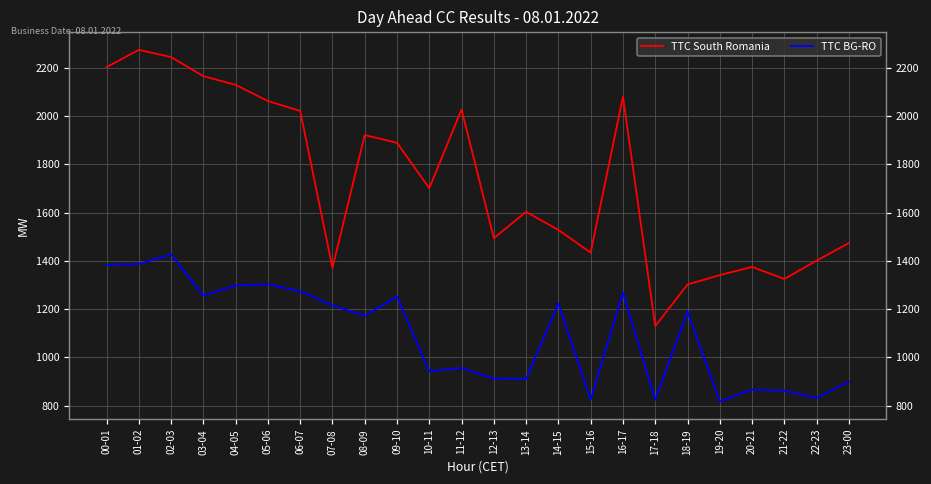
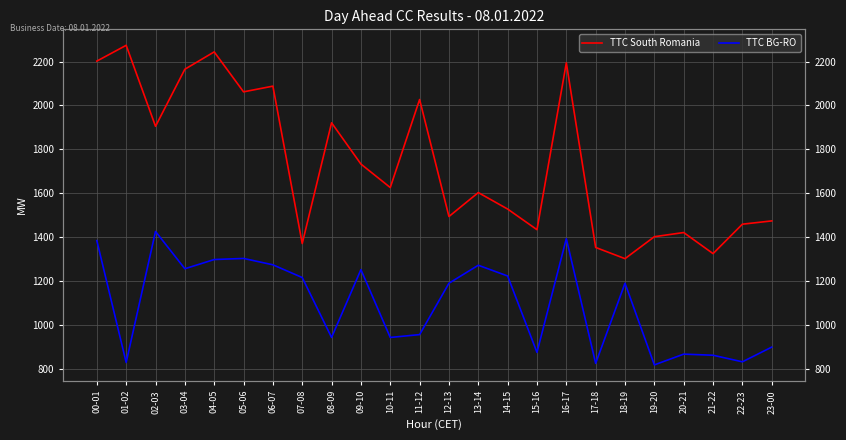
  {
    "TTC South Romania": {
      "00-01": 2200,
      "01-02": 2270,
-     "02-03": 2240,
+     "02-03": 1910,
      "03-04": 2170,
-     "04-05": 2130,
+     "04-05": 2240,
      "05-06": 2060,
-     "06-07": 2020,
+     "06-07": 2090,
      "07-08": 1370,
      "08-09": 1920,
-     "09-10": 1890,
-     "10-11": 1700,
+     "09-10": 1730,
+     "10-11": 1630,
      "11-12": 2030,
      "12-13": 1490,
      "13-14": 1600,
      "14-15": 1530,
      "15-16": 1430,
-     "16-17": 2080,
-     "17-18": 1130,
+     "16-17": 2190,
+     "17-18": 1350,
      "18-19": 1300,
-     "19-20": 1340,
-     "20-21": 1380,
+     "19-20": 1400,
+     "20-21": 1420,
      "21-22": 1330,
-     "22-23": 1400,
+     "22-23": 1460,
      "23-00": 1470
    },
    "TTC BG-RO": {
      "00-01": 1380,
-     "01-02": 1390,
+     "01-02": 830,
      "02-03": 1430,
      "03-04": 1260,
      "04-05": 1300,
      "05-06": 1300,
      "06-07": 1270,
      "07-08": 1220,
-     "08-09": 1170,
+     "08-09": 940,
      "09-10": 1250,
      "10-11": 940,
      "11-12": 960,
-     "12-13": 910,
-     "13-14": 910,
+     "12-13": 1190,
+     "13-14": 1270,
      "14-15": 1220,
-     "15-16": 830,
-     "16-17": 1270,
+     "15-16": 880,
+     "16-17": 1390,
      "17-18": 830,
      "18-19": 1190,
      "19-20": 820,
      "20-21": 870,
      "21-22": 860,
      "22-23": 830,
      "23-00": 900
    }
  }
